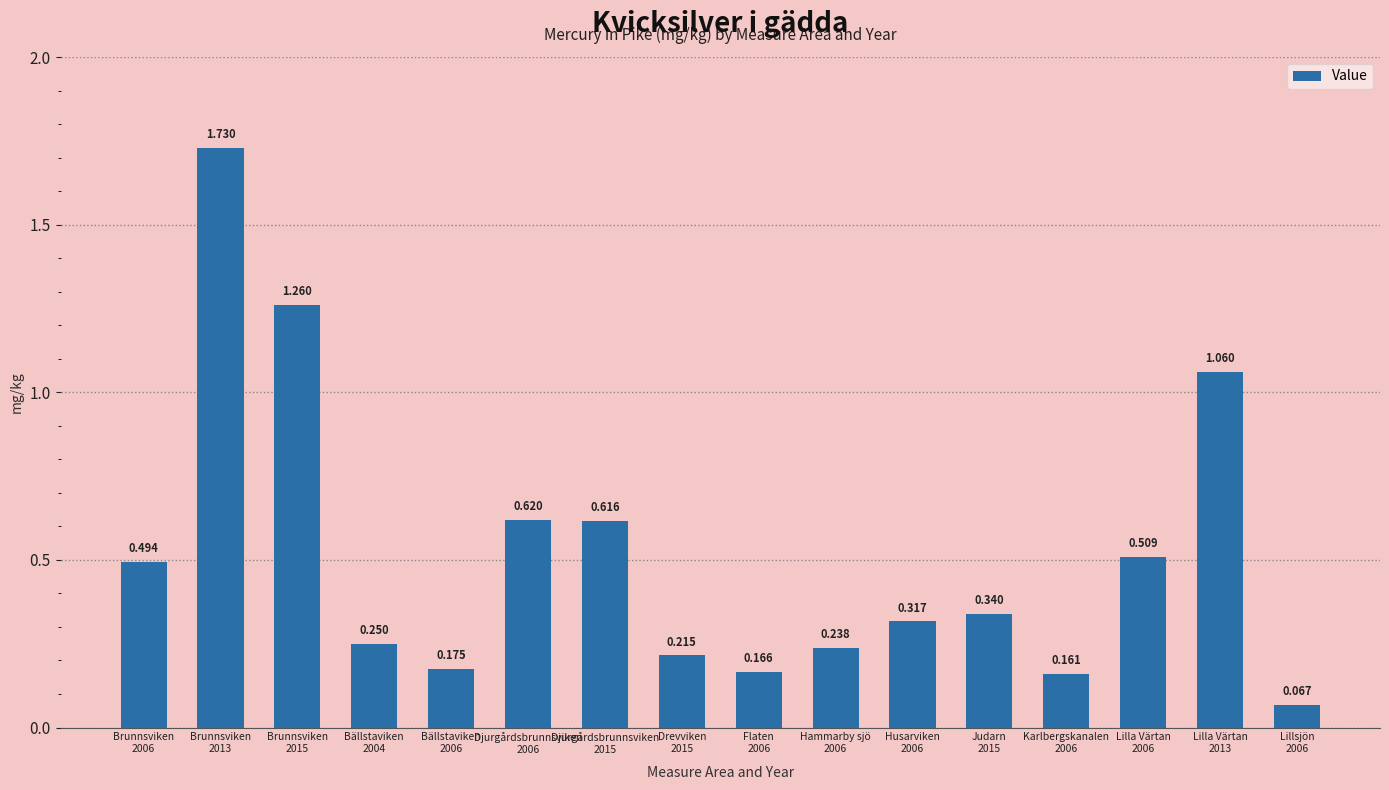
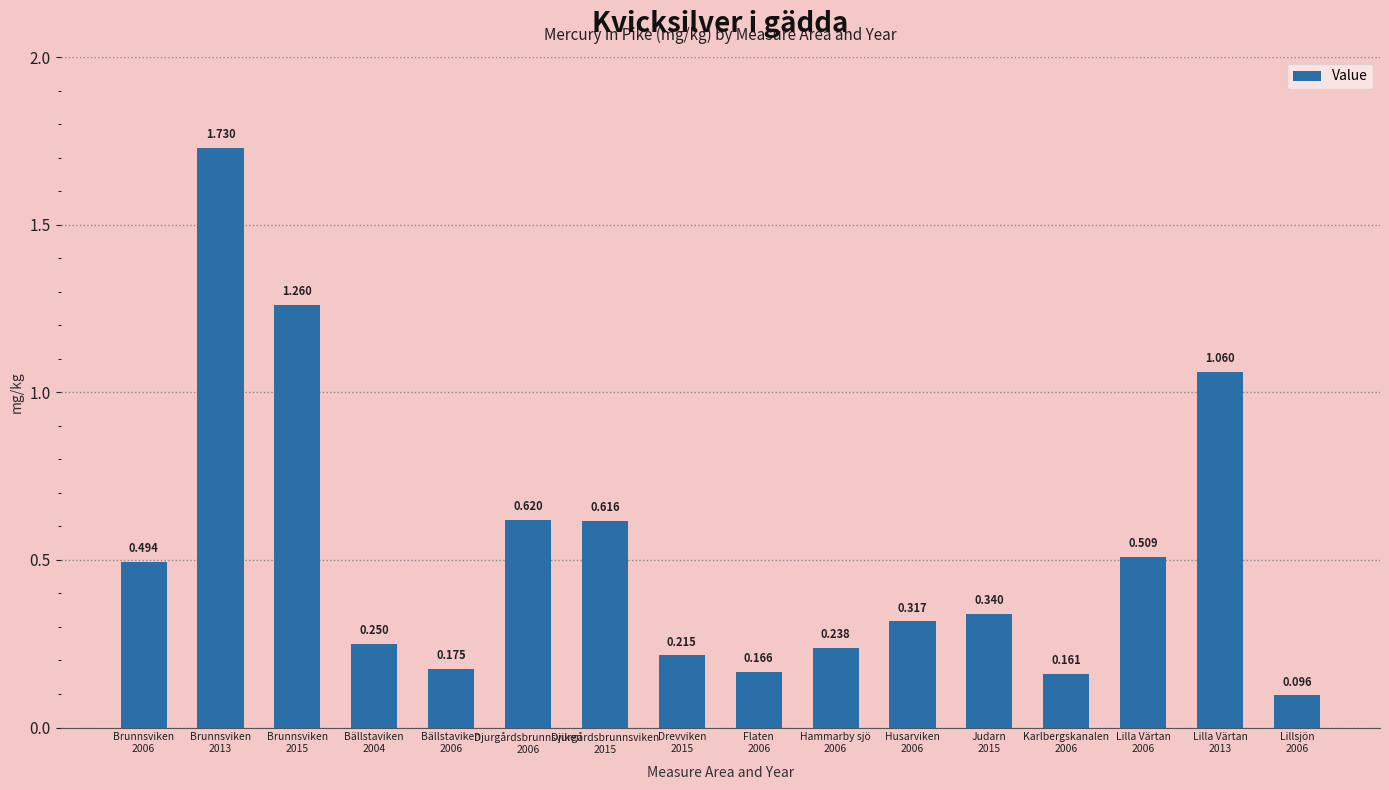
  {
    "Brunnsviken 2006": 0.494,
    "Brunnsviken 2013": 1.730,
    "Brunnsviken 2015": 1.260,
    "Bällstaviken 2004": 0.250,
    "Bällstaviken 2006": 0.175,
    "Drevviken 2015": 0.215,
    "Flaten 2006": 0.166,
    "Hammarby sjö 2006": 0.238,
    "Husarviken 2006": 0.317,
    "Judarn 2015": 0.340,
    "Karlbergskanalen 2006": 0.161,
    "Lilla Värtan 2006": 0.509,
    "Lilla Värtan 2013": 1.060,
-   "Lillsjön 2006": 0.067
+   "Lillsjön 2006": 0.096
  }
